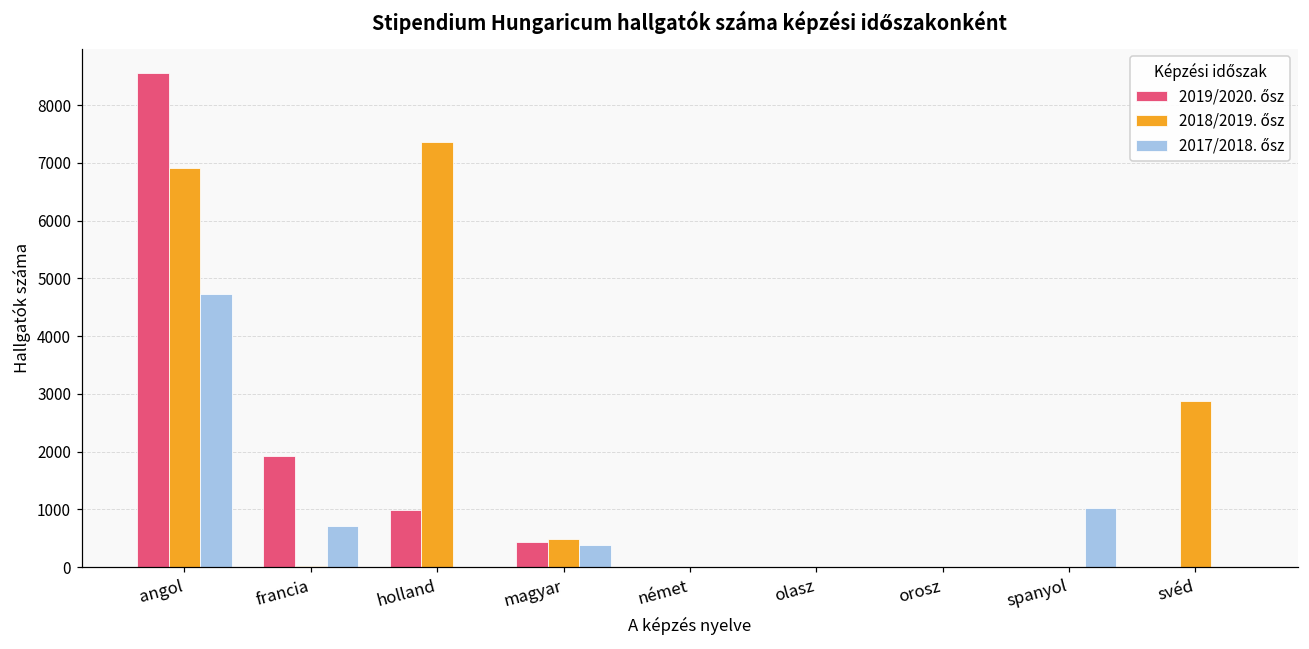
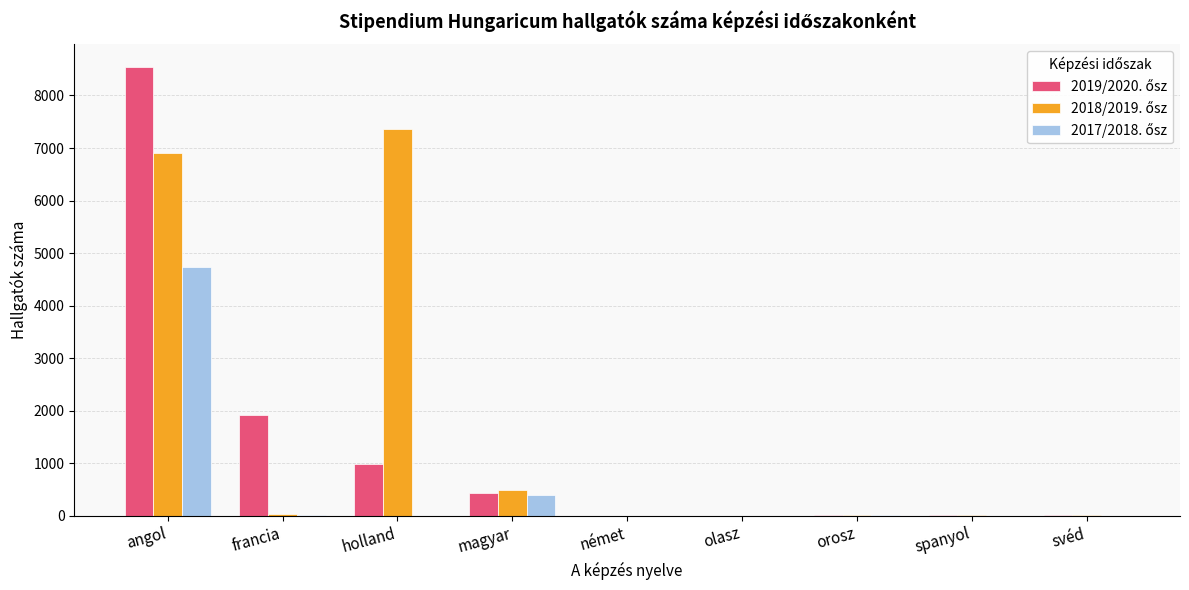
  {
    "2019/2020. ősz": {
      "angol": 8500,
      "francia": 1900,
      "holland": 1000,
      "magyar": 400
    },
    "2018/2019. ősz": {
      "angol": 6900,
      "holland": 7400,
      "magyar": 500,
-     "svéd": 2900
+     "svéd": 0
    },
    "2017/2018. ősz": {
      "angol": 4700,
-     "francia": 700,
+     "francia": 0,
      "holland": 0,
      "magyar": 400,
-     "spanyol": 1000
+     "spanyol": 0
    }
  }
